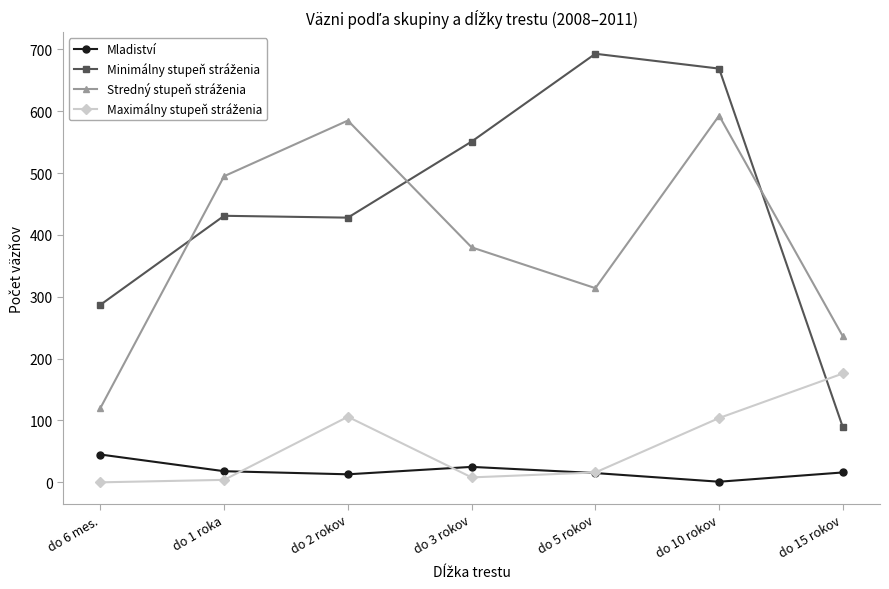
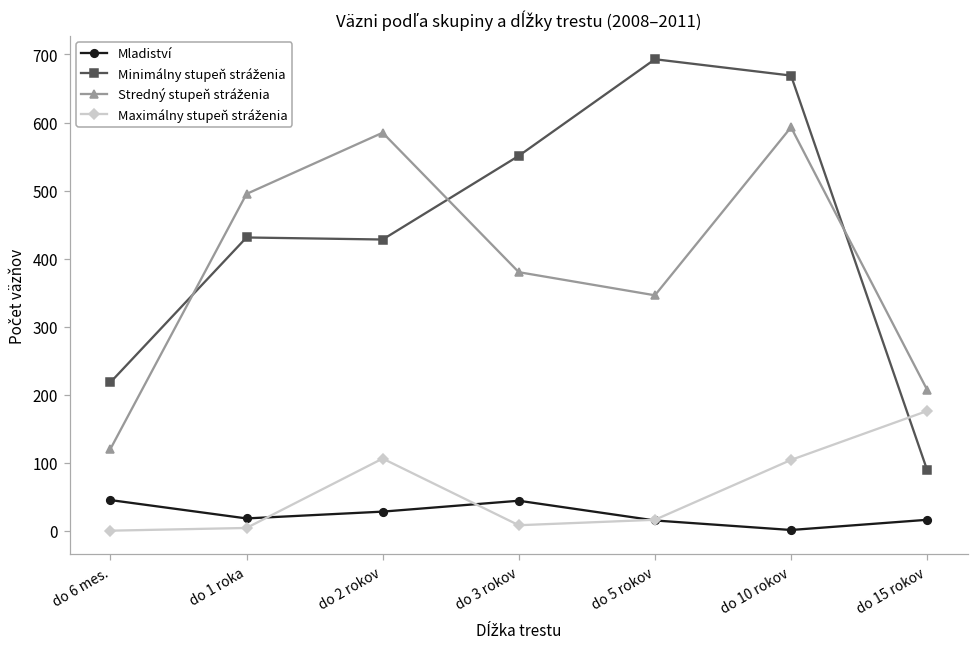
  {
    "Mladiství": {
      "do 6 mes.": 50,
      "do 1 roka": 20,
-     "do 2 rokov": 10,
-     "do 3 rokov": 30,
+     "do 2 rokov": 30,
+     "do 3 rokov": 40,
      "do 10 rokov": 0,
      "do 15 rokov": 20
    },
    "Minimálny stupeň stráženia": {
-     "do 6 mes.": 290,
+     "do 6 mes.": 220,
      "do 1 roka": 430,
      "do 2 rokov": 430,
      "do 3 rokov": 550,
      "do 5 rokov": 690,
      "do 10 rokov": 670,
      "do 15 rokov": 90
    },
    "Stredný stupeň stráženia": {
      "do 6 mes.": 120,
      "do 1 roka": 500,
      "do 2 rokov": 590,
      "do 3 rokov": 380,
-     "do 5 rokov": 310,
+     "do 5 rokov": 350,
      "do 10 rokov": 590,
-     "do 15 rokov": 240
+     "do 15 rokov": 210
    },
    "Maximálny stupeň stráženia": {
      "do 6 mes.": 0,
      "do 1 roka": 0,
      "do 2 rokov": 110,
      "do 3 rokov": 10,
      "do 10 rokov": 100,
      "do 15 rokov": 180
    }
  }
